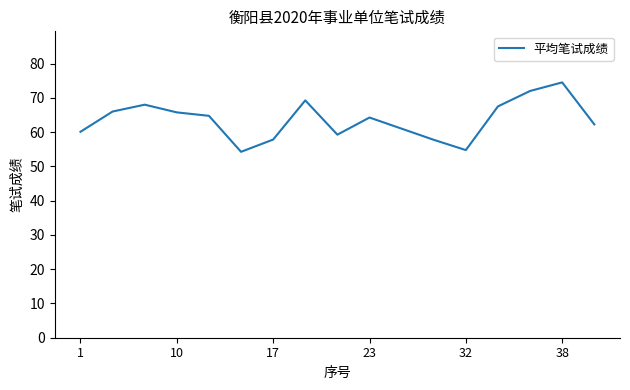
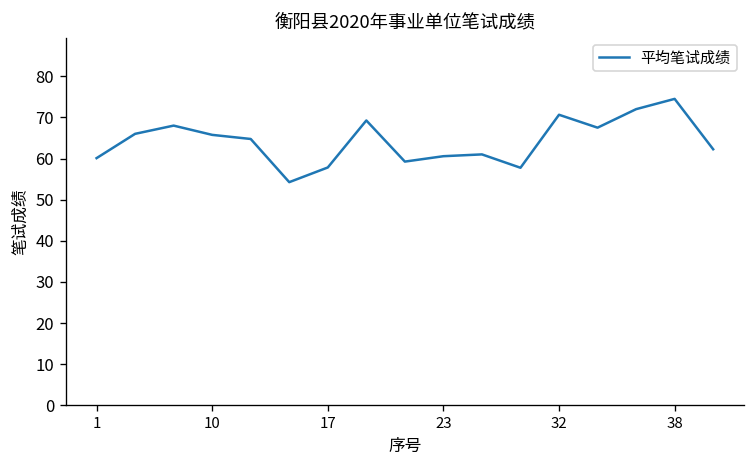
  {
    "1": 60,
    "10": 66,
    "17": 58,
-   "23": 64,
-   "32": 55,
+   "23": 61,
+   "32": 71,
    "38": 75
  }
